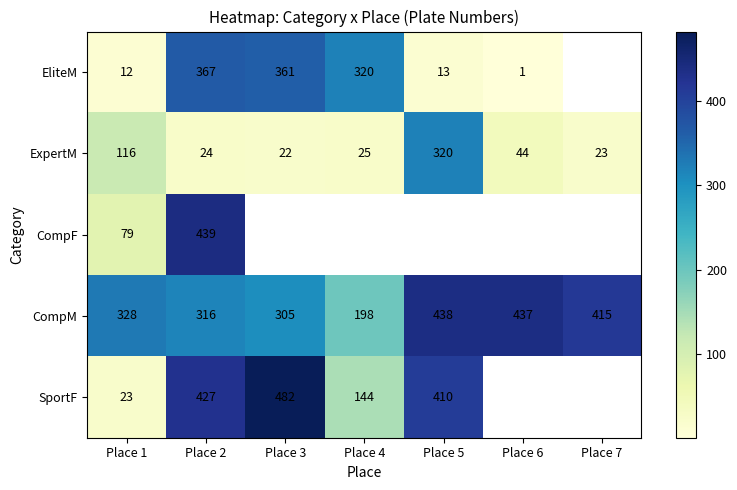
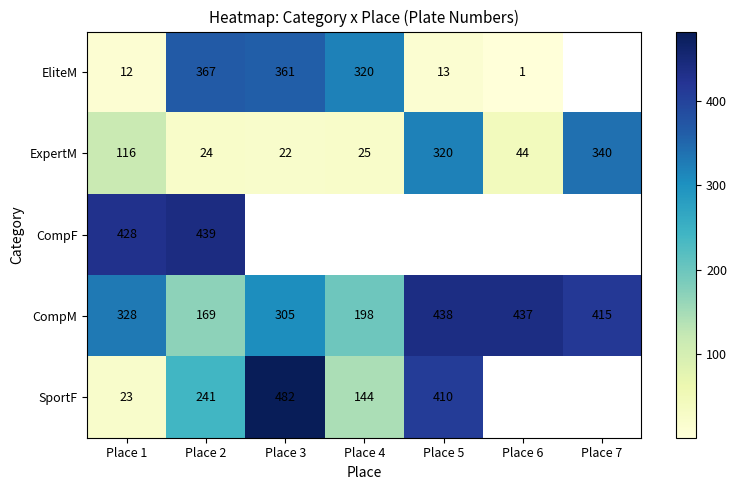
  {
    "EliteM": {
      "Place 1": 12,
      "Place 2": 367,
      "Place 3": 361,
      "Place 4": 320,
      "Place 5": 13,
      "Place 6": 1
    },
    "ExpertM": {
      "Place 1": 116,
      "Place 2": 24,
      "Place 3": 22,
      "Place 4": 25,
      "Place 5": 320,
      "Place 6": 44,
-     "Place 7": 23
+     "Place 7": 340
    },
    "CompF": {
-     "Place 1": 79,
+     "Place 1": 428,
      "Place 2": 439
    },
    "CompM": {
      "Place 1": 328,
-     "Place 2": 316,
+     "Place 2": 169,
      "Place 3": 305,
      "Place 4": 198,
      "Place 5": 438,
      "Place 6": 437,
      "Place 7": 415
    },
    "SportF": {
      "Place 1": 23,
-     "Place 2": 427,
+     "Place 2": 241,
      "Place 3": 482,
      "Place 4": 144,
      "Place 5": 410
    }
  }
